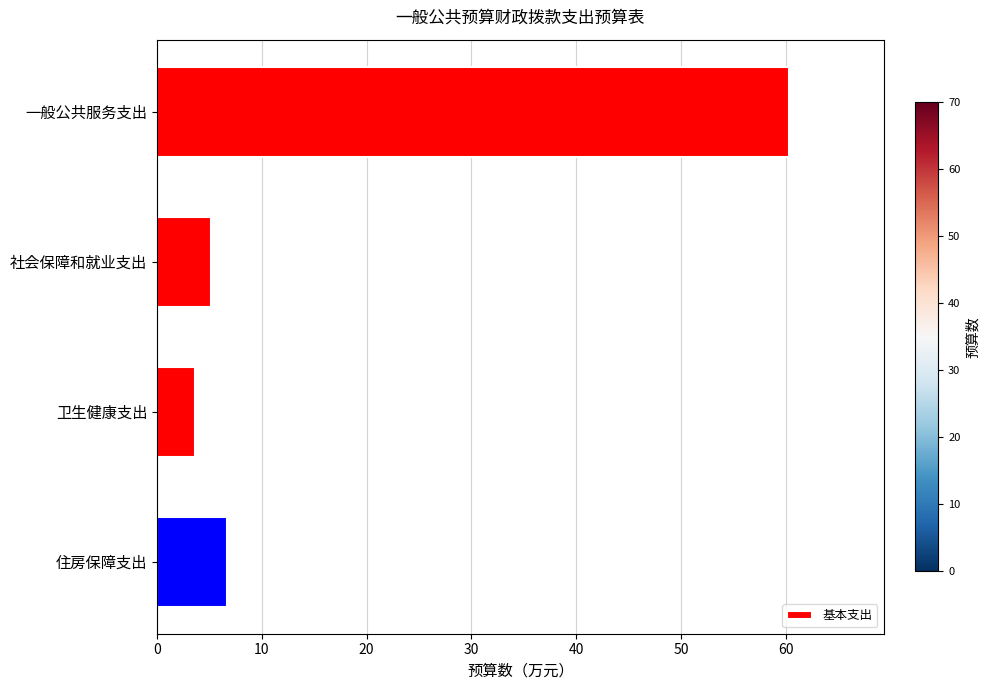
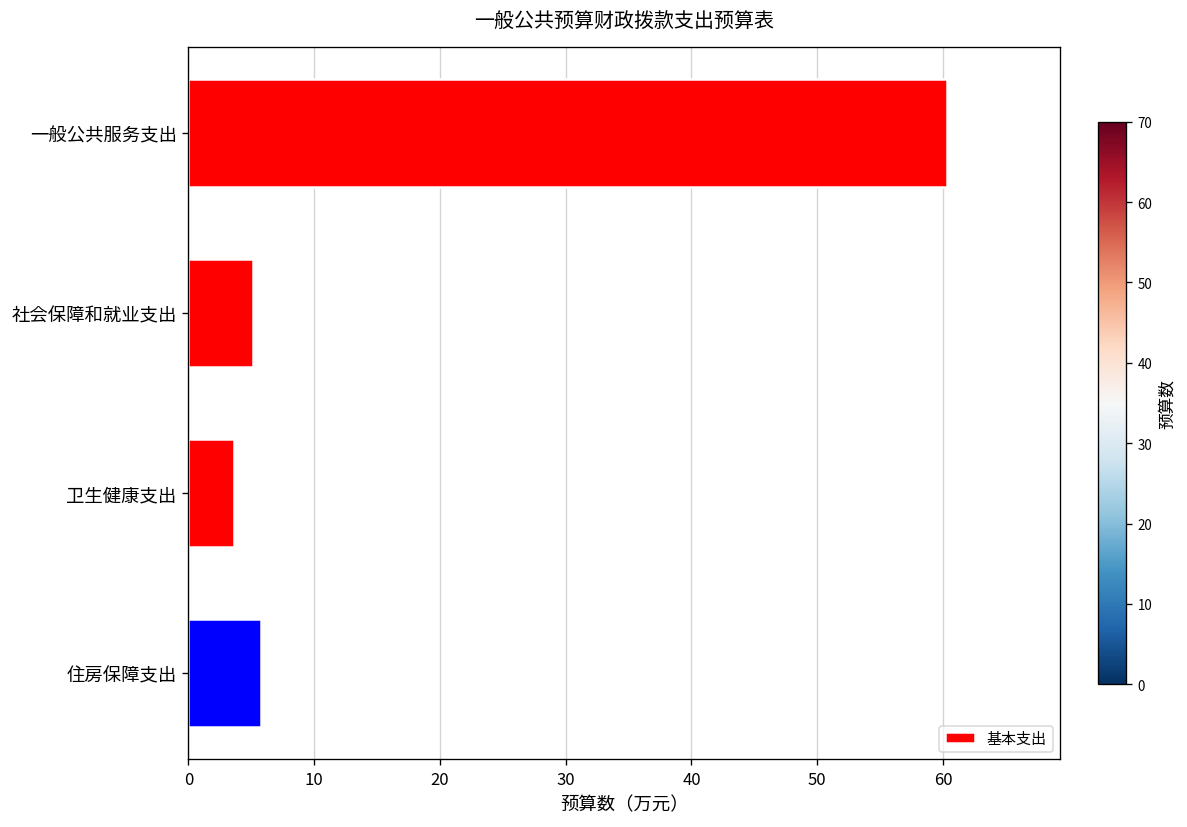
  {
    "一般公共服务支出": 60.3,
    "社会保障和就业支出": 5.1,
    "卫生健康支出": 3.6,
-   "住房保障支出": 6.6
+   "住房保障支出": 5.8
  }
